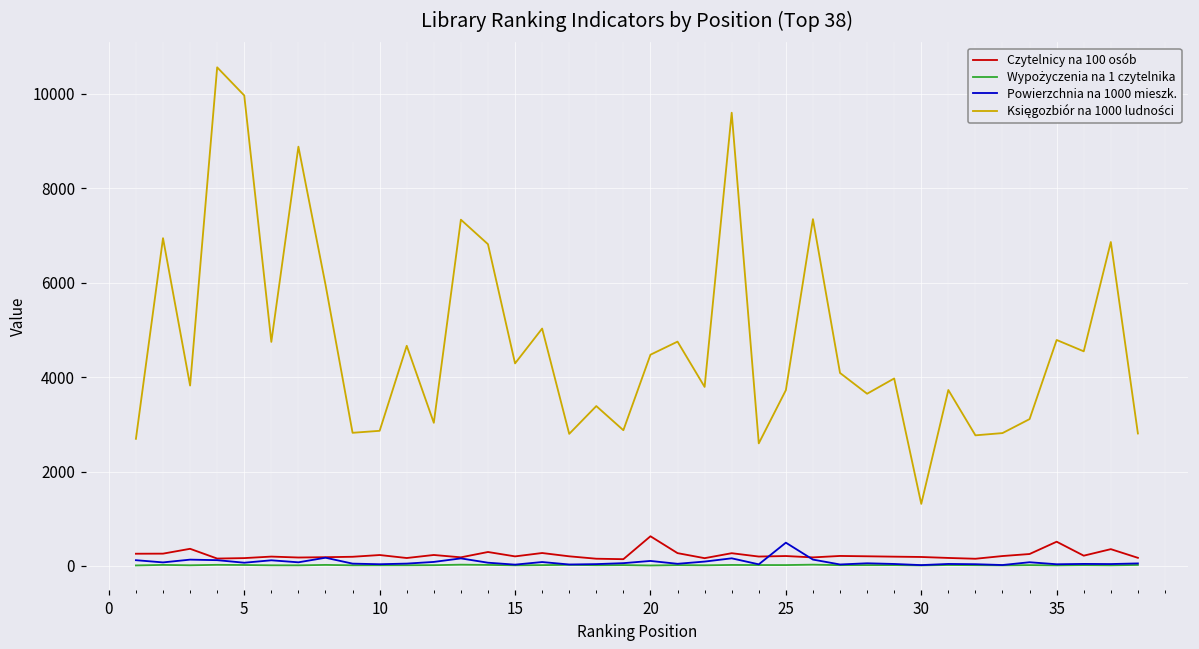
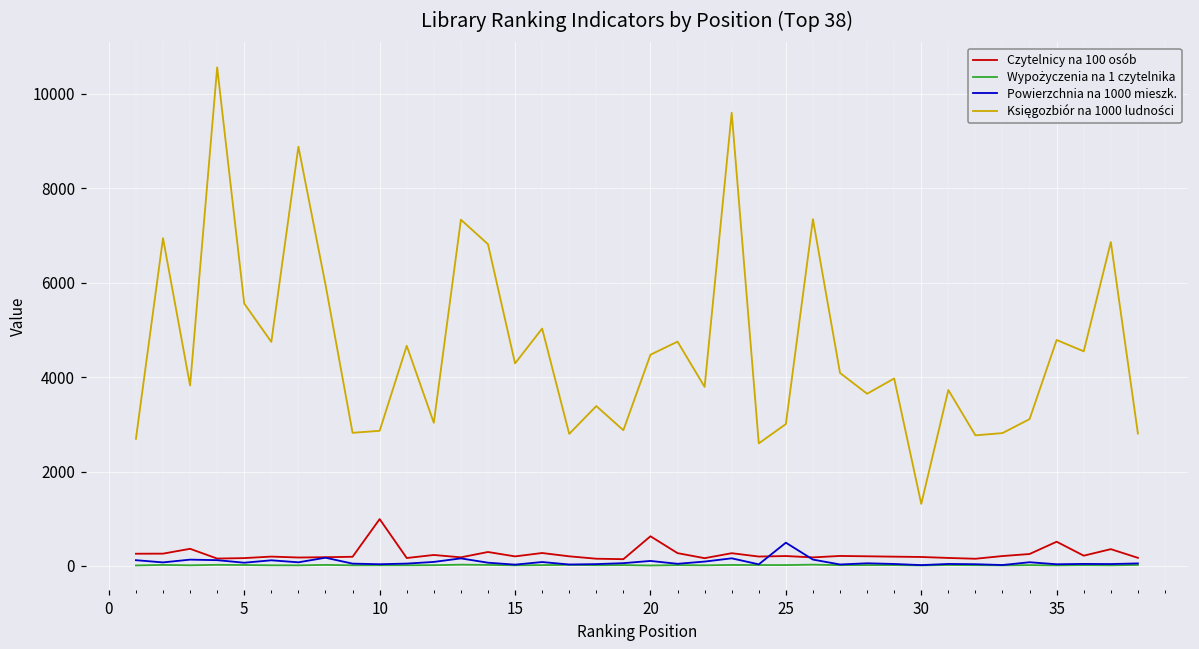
  {
    "Czytelnicy na 100 osób": {
      "5": 200,
-     "10": 200,
+     "10": 1000,
      "15": 200,
      "20": 600,
      "25": 200,
      "30": 200,
      "35": 500
    },
    "Wypożyczenia na 1 czytelnika": {
      "20": 0,
      "25": 0
    },
    "Powierzchnia na 1000 mieszk.": {
      "20": 100,
      "25": 500
    },
    "Księgozbiór na 1000 ludności": {
-     "5": 10000,
+     "5": 5600,
      "10": 2900,
      "15": 4300,
      "20": 4500,
-     "25": 3700,
+     "25": 3000,
      "30": 1300,
      "35": 4800
    }
  }
